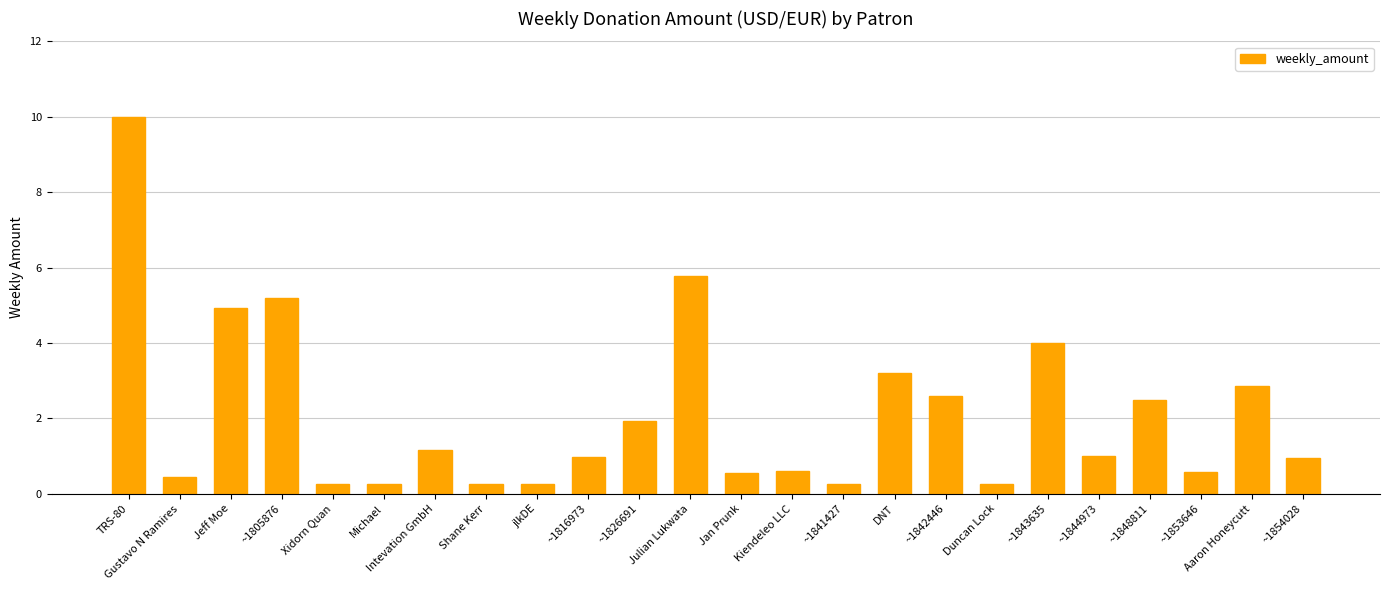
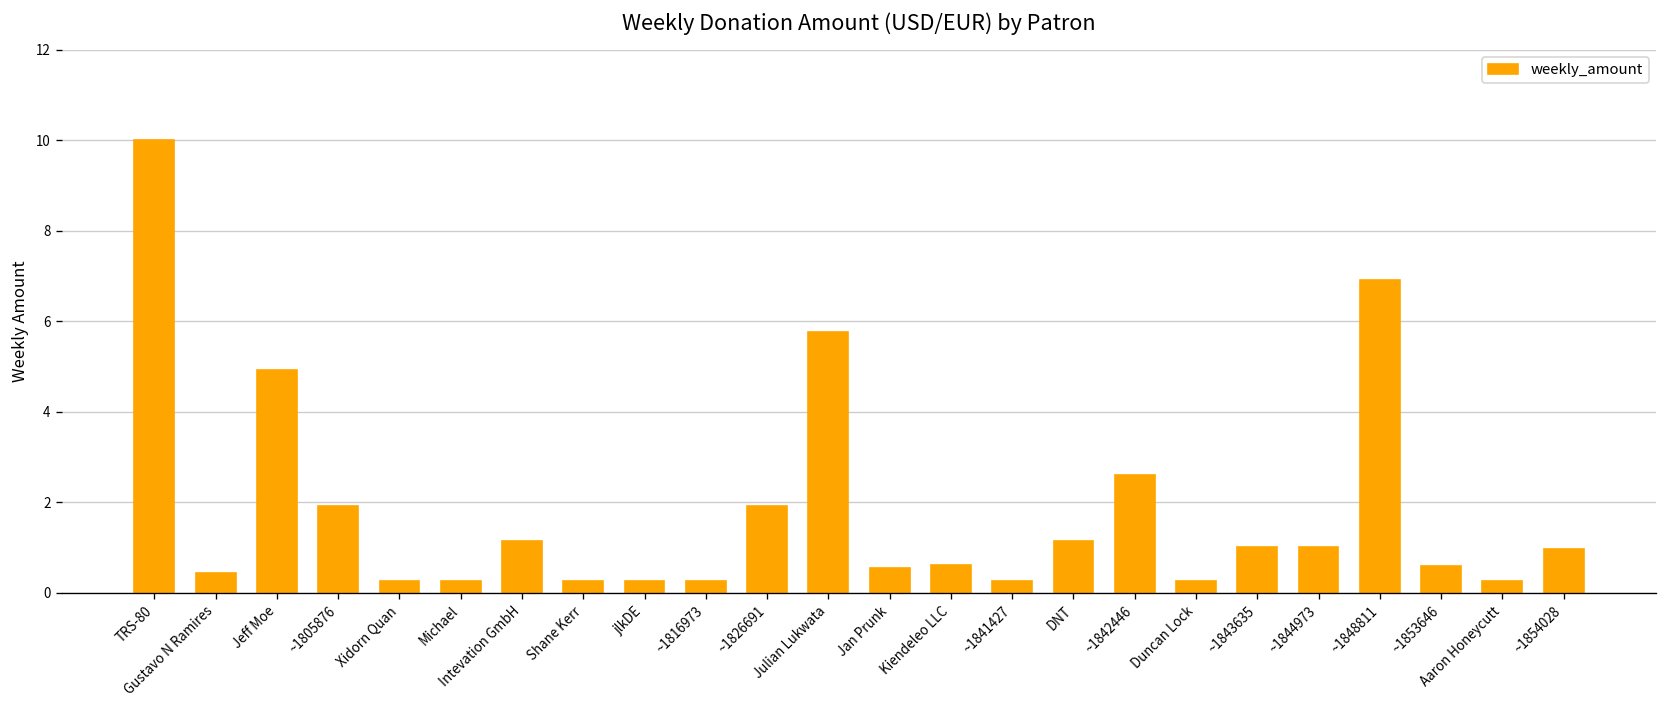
  {
    "TRS-80": 10.0,
    "Gustavo N Ramires": 0.4,
    "Jeff Moe": 4.9,
-   "~1805876": 5.2,
+   "~1805876": 1.9,
    "Xidorn Quan": 0.3,
    "Michael": 0.3,
    "Intevation GmbH": 1.2,
    "Shane Kerr": 0.3,
    "jlkDE": 0.3,
-   "~1816973": 1.0,
+   "~1816973": 0.3,
    "~1826691": 1.9,
    "Julian Lukwata": 5.8,
    "Jan Prunk": 0.6,
    "Kiendeleo LLC": 0.6,
    "~1841427": 0.3,
-   "DNT": 3.2,
+   "DNT": 1.2,
    "~1842446": 2.6,
    "Duncan Lock": 0.3,
-   "~1843635": 4,
+   "~1843635": 1,
    "~1844973": 1.0,
-   "~1848811": 2.5,
+   "~1848811": 6.9,
    "~1853646": 0.6,
-   "Aaron Honeycutt": 2.9,
+   "Aaron Honeycutt": 0.3,
    "~1854028": 1.0
  }
